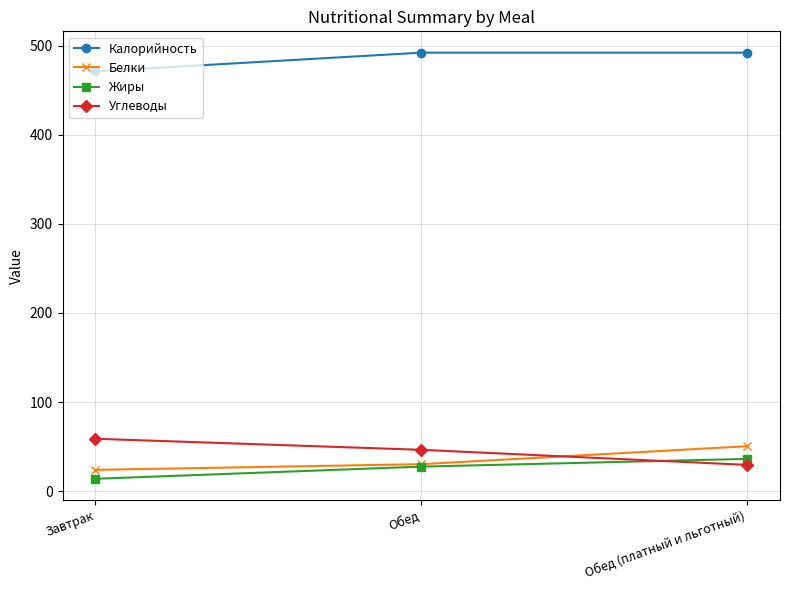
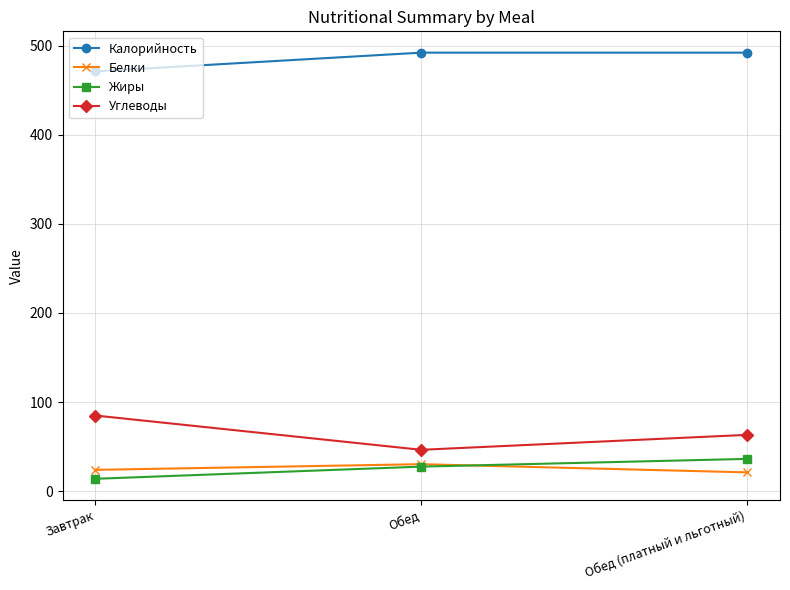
  {
    "Калорийность": {
      "Обед": 490,
      "Обед (платный и льготный)": 490
    },
    "Белки": {
      "Завтрак": 20,
-     "Обед (платный и льготный)": 50
+     "Обед (платный и льготный)": 20
    },
    "Жиры": {
      "Завтрак": 10,
      "Обед (платный и льготный)": 40
    },
    "Углеводы": {
-     "Завтрак": 60,
+     "Завтрак": 80,
      "Обед": 50,
-     "Обед (платный и льготный)": 30
+     "Обед (платный и льготный)": 60
    }
  }
